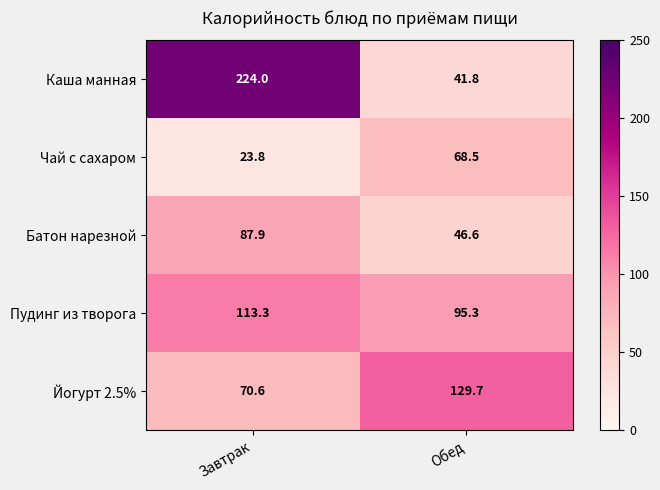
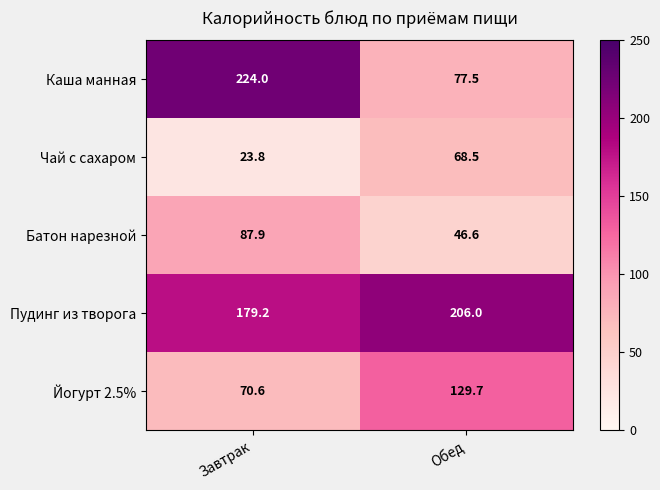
  {
    "Каша манная": {
      "Завтрак": 224.0,
-     "Обед": 41.8
+     "Обед": 77.5
    },
    "Чай с сахаром": {
      "Завтрак": 23.8,
      "Обед": 68.5
    },
    "Батон нарезной": {
      "Завтрак": 87.9,
      "Обед": 46.6
    },
    "Пудинг из творога": {
-     "Завтрак": 113.3,
-     "Обед": 95.3
+     "Завтрак": 179.2,
+     "Обед": 206.0
    },
    "Йогурт 2.5%": {
      "Завтрак": 70.6,
      "Обед": 129.7
    }
  }
